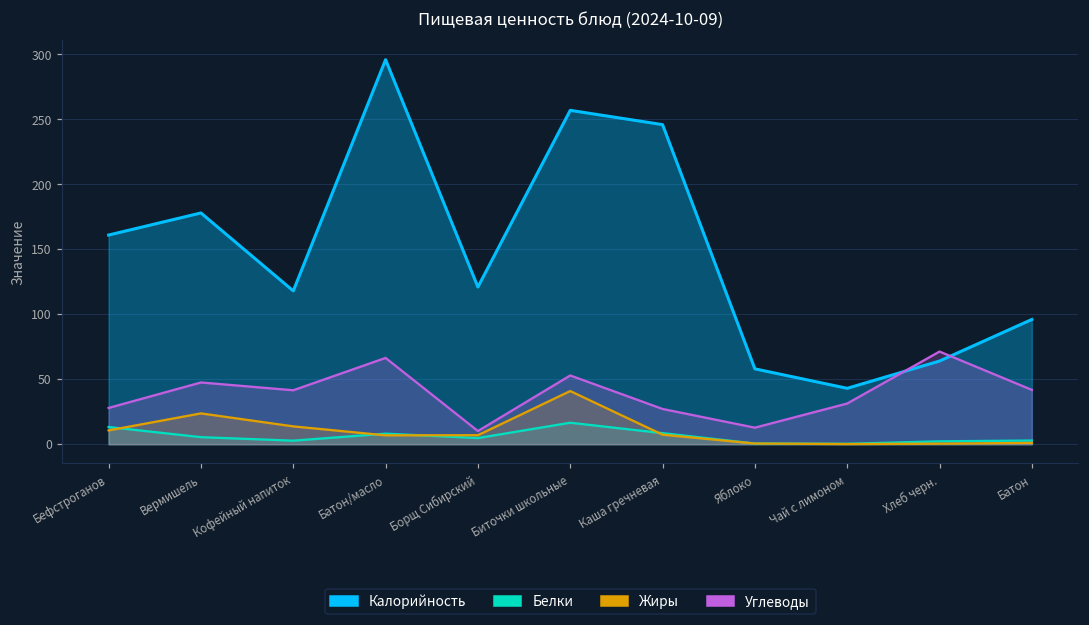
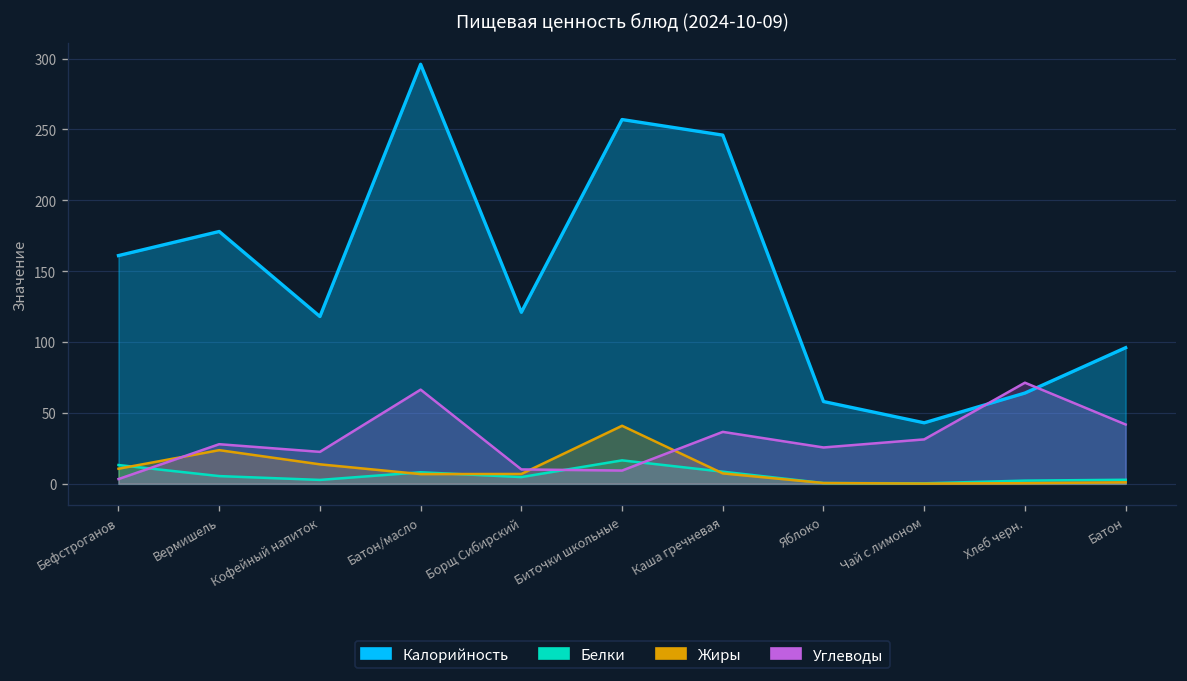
  {
    "Жиры": {
      "Бефстроганов": 11,
      "Вермишель": 24,
      "Кофейный напиток": 14,
      "Борщ Сибирский": 7,
      "Биточки школьные": 41
    },
    "Углеводы": {
-     "Бефстроганов": 28,
-     "Вермишель": 48,
-     "Кофейный напиток": 42,
+     "Бефстроганов": 3,
+     "Вермишель": 28,
+     "Кофейный напиток": 23,
      "Батон/масло": 66,
      "Борщ Сибирский": 10,
-     "Биточки школьные": 53,
-     "Каша гречневая": 27,
-     "Яблоко": 13,
+     "Биточки школьные": 9,
+     "Каша гречневая": 37,
+     "Яблоко": 26,
      "Чай с лимоном": 31,
      "Хлеб черн.": 71,
      "Батон": 42
    }
  }
